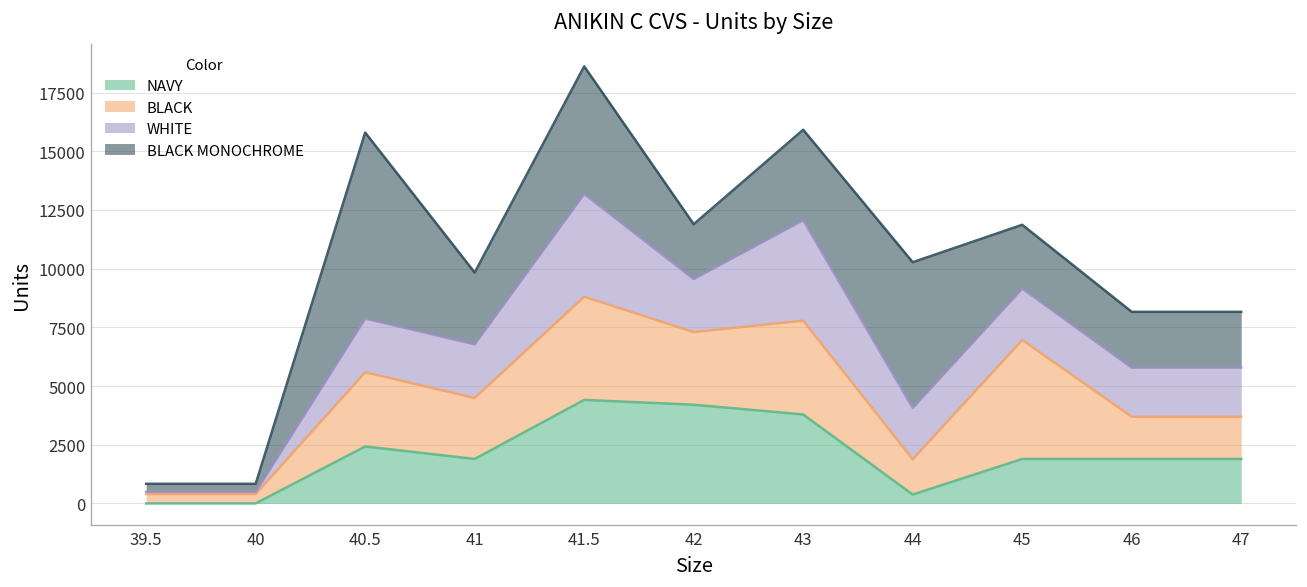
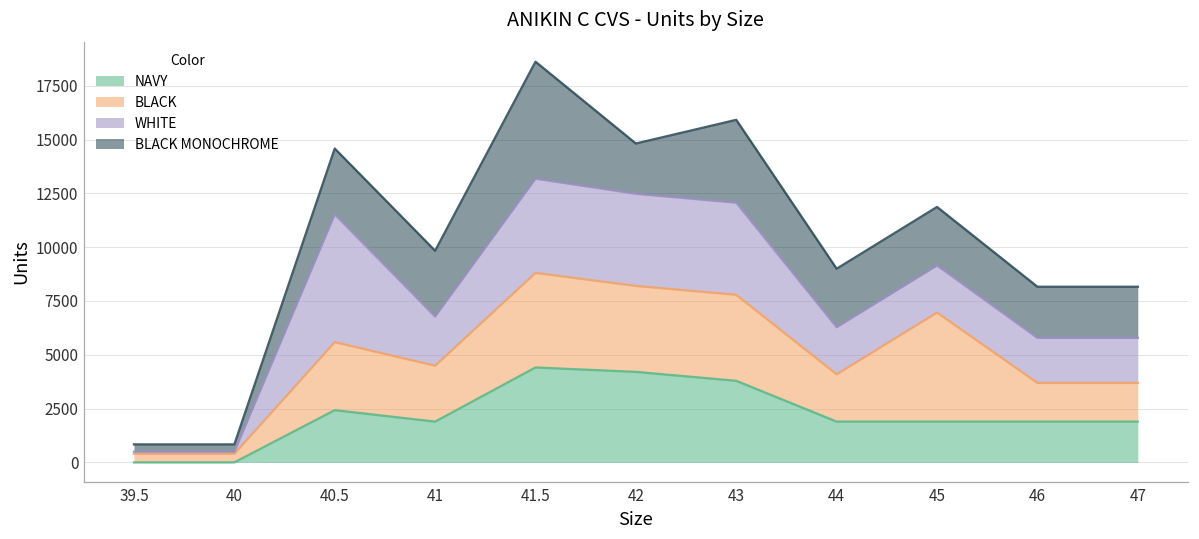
  {
    "NAVY": {
      "39.5": 0,
      "40": 0,
      "40.5": 2400,
      "41": 1900,
      "41.5": 4400,
      "42": 4200,
      "43": 3800,
-     "44": 400,
+     "44": 1900,
      "45": 1900,
      "46": 1900,
      "47": 1900
    },
    "BLACK": {
      "40.5": 3200,
      "41": 2600,
      "41.5": 4400,
-     "42": 3100,
+     "42": 4000,
      "43": 4000,
-     "44": 1500,
+     "44": 2200,
      "45": 5100,
      "46": 1800,
      "47": 1800
    },
    "WHITE": {
-     "40.5": 2300,
+     "40.5": 5900,
      "41": 2300,
      "41.5": 4400,
-     "42": 2300,
+     "42": 4300,
      "43": 4300,
      "44": 2200,
      "45": 2200,
      "46": 2100,
      "47": 2100
    },
    "BLACK MONOCHROME": {
      "39.5": 300,
      "40": 300,
-     "40.5": 7900,
+     "40.5": 3100,
      "41": 3100,
      "41.5": 5400,
      "42": 2300,
      "43": 3900,
-     "44": 6200,
+     "44": 2700,
      "45": 2700,
      "46": 2400,
      "47": 2400
    }
  }
